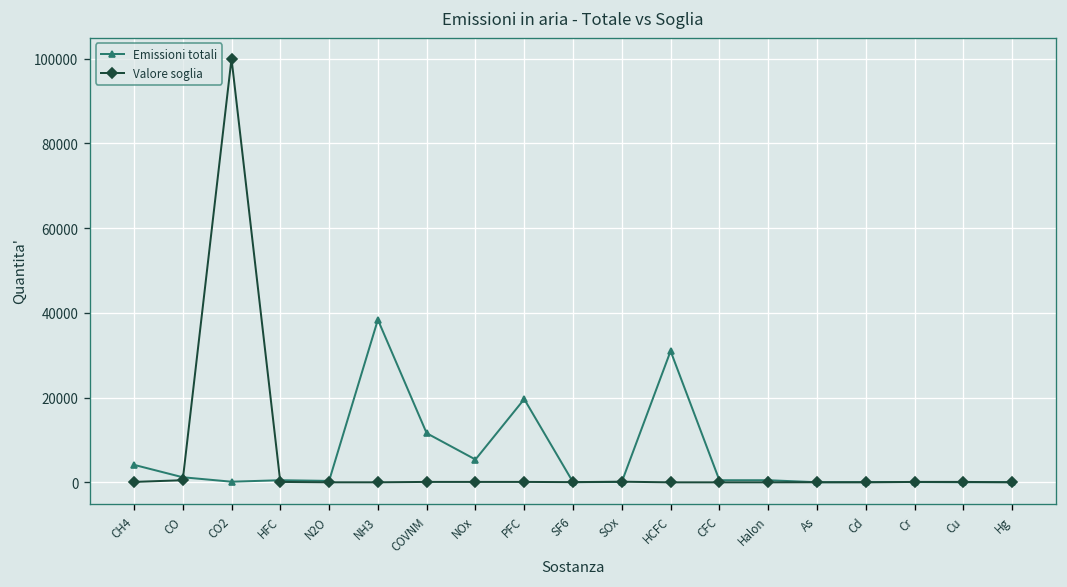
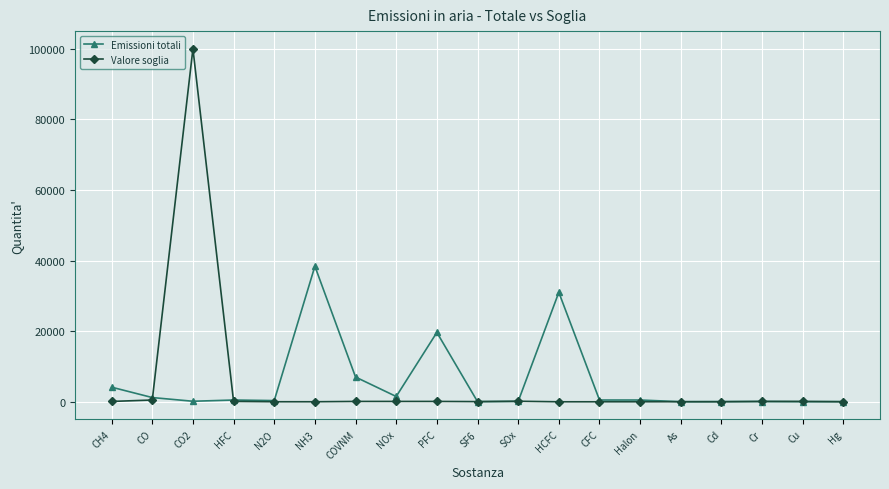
  {
    "Emissioni totali": {
      "CH4": 4000,
      "CO2": 0,
      "NH3": 38000,
-     "COVNM": 12000,
-     "NOx": 5000,
+     "COVNM": 7000,
+     "NOx": 2000,
      "PFC": 20000,
      "HCFC": 31000
    },
    "Valore soglia": {
      "CH4": 0,
      "CO2": 100000,
      "NH3": 0,
      "COVNM": 0,
      "NOx": 0,
      "PFC": 0,
      "HCFC": 0
    }
  }
